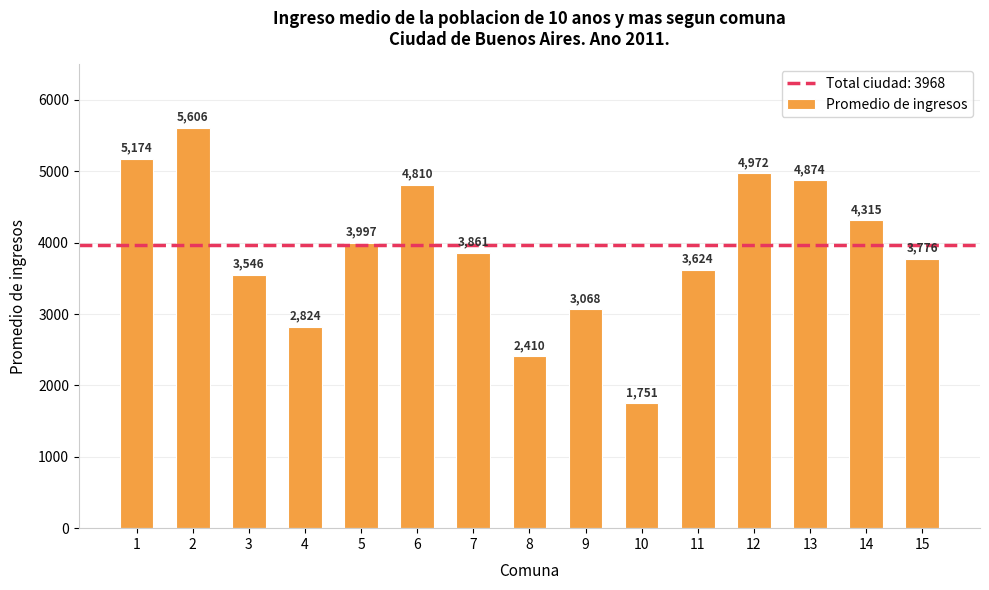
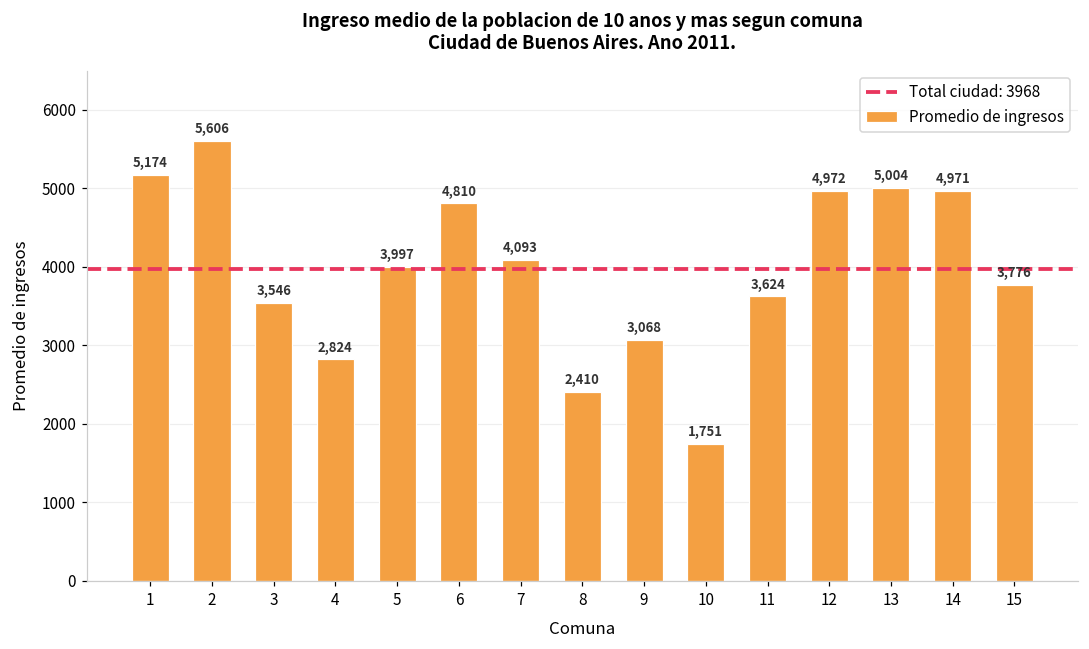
  {
    "1": "5,174",
    "2": "5,606",
    "3": "3,546",
    "4": "2,824",
    "5": "3,997",
    "6": "4,810",
-   "7": "3,861",
+   "7": "4,093",
    "8": "2,410",
    "9": "3,068",
    "10": "1,751",
    "11": "3,624",
    "12": "4,972",
-   "13": "4,874",
-   "14": "4,315",
+   "13": "5,004",
+   "14": "4,971",
    "15": "3,776"
  }
